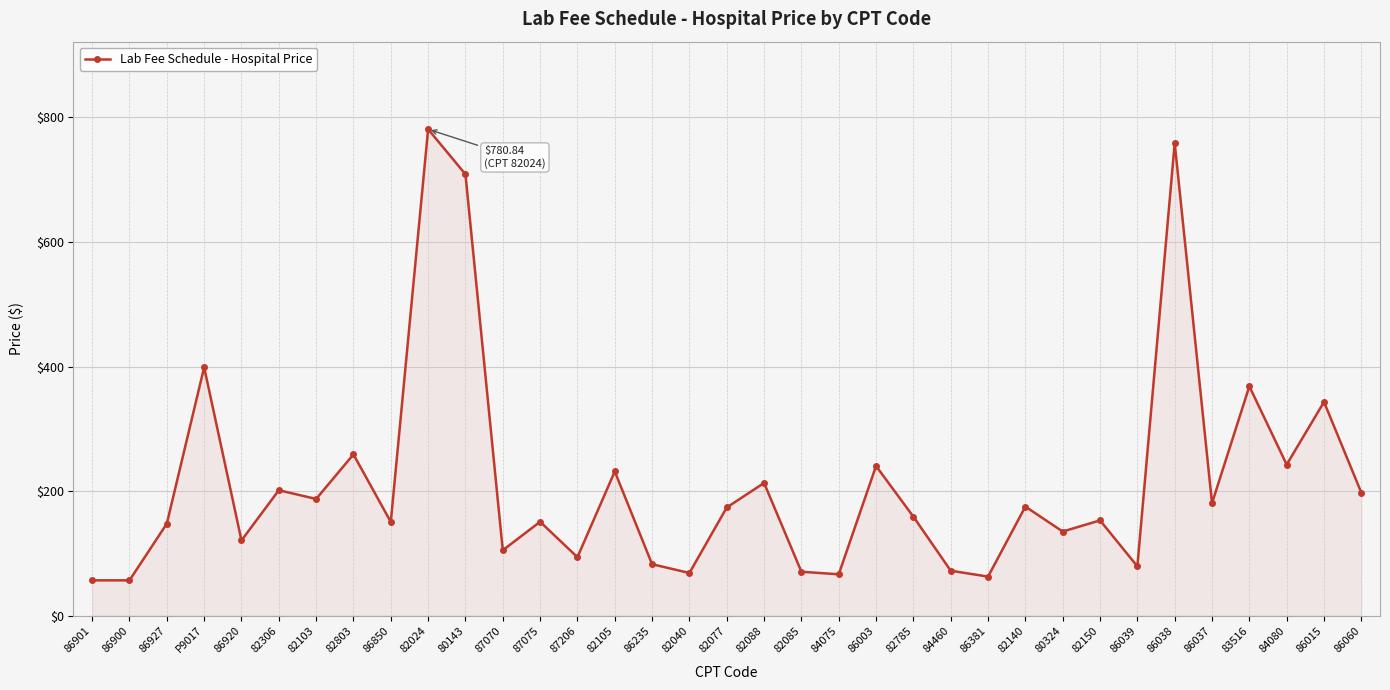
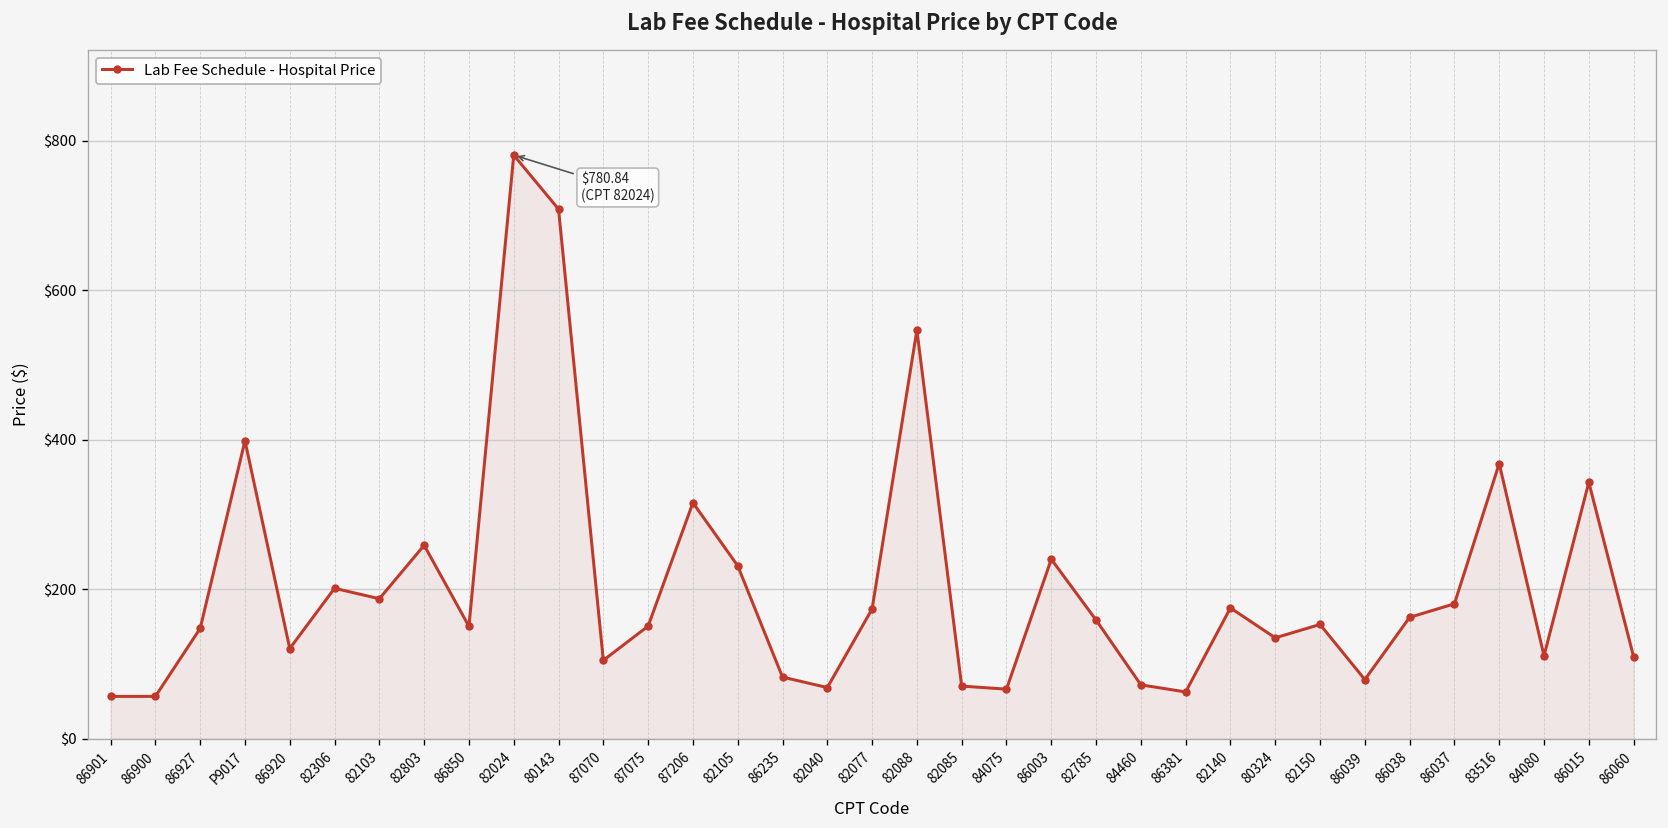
  {
    "86901": "$60",
    "86900": "$60",
    "86927": "$150",
    "P9017": "$400",
    "86920": "$120",
    "82306": "$200",
    "82103": "$190",
    "82803": "$260",
    "86850": "$150",
    "80143": "$710",
    "87070": "$110",
    "87075": "$150",
-   "87206": "$90",
+   "87206": "$320",
    "82105": "$230",
    "86235": "$80",
    "82040": "$70",
    "82077": "$170",
-   "82088": "$210",
+   "82088": "$550",
    "82085": "$70",
    "84075": "$70",
    "86003": "$240",
    "82785": "$160",
    "84460": "$70",
    "86381": "$60",
    "82140": "$180",
    "80324": "$140",
    "82150": "$150",
    "86039": "$80",
-   "86038": "$760",
+   "86038": "$160",
    "86037": "$180",
    "83516": "$370",
-   "84080": "$240",
+   "84080": "$110",
    "86015": "$340",
-   "86060": "$200"
+   "86060": "$110"
  }
